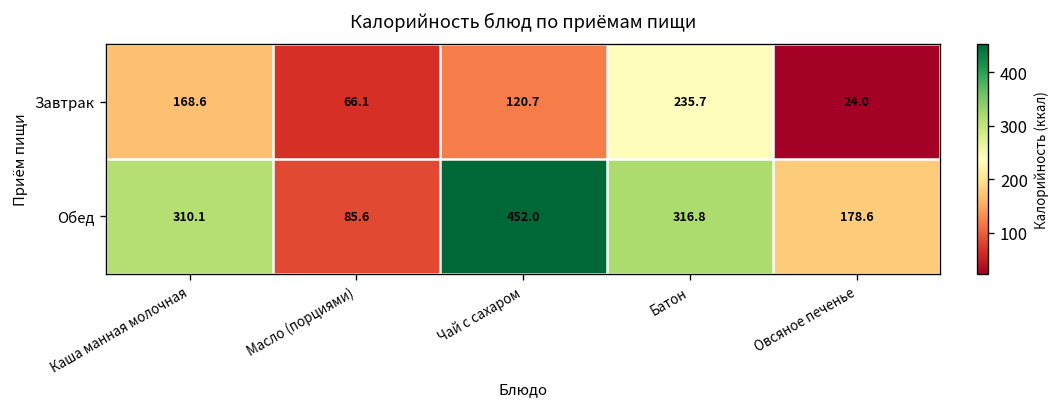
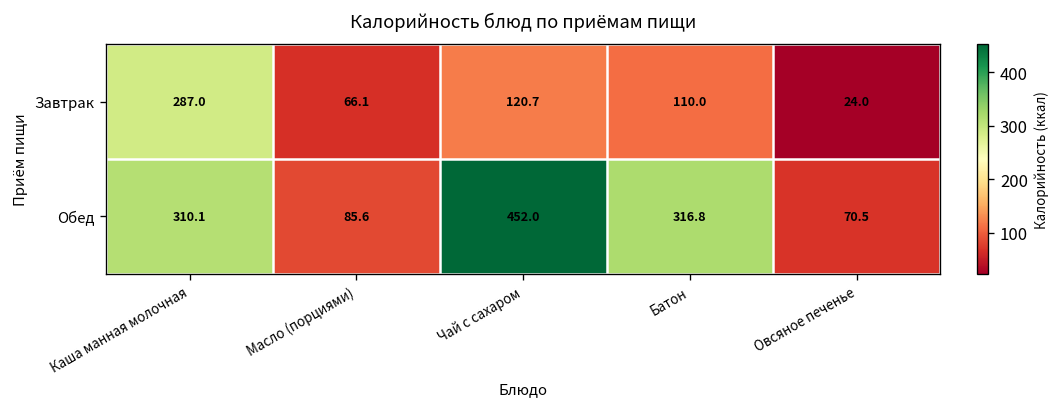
  {
    "Завтрак": {
-     "Каша манная молочная": 168.6,
+     "Каша манная молочная": 287.0,
      "Масло (порциями)": 66.1,
      "Чай с сахаром": 120.7,
-     "Батон": 235.7,
+     "Батон": 110.0,
      "Овсяное печенье": 24.0
    },
    "Обед": {
      "Каша манная молочная": 310.1,
      "Масло (порциями)": 85.6,
      "Чай с сахаром": 452.0,
      "Батон": 316.8,
-     "Овсяное печенье": 178.6
+     "Овсяное печенье": 70.5
    }
  }
